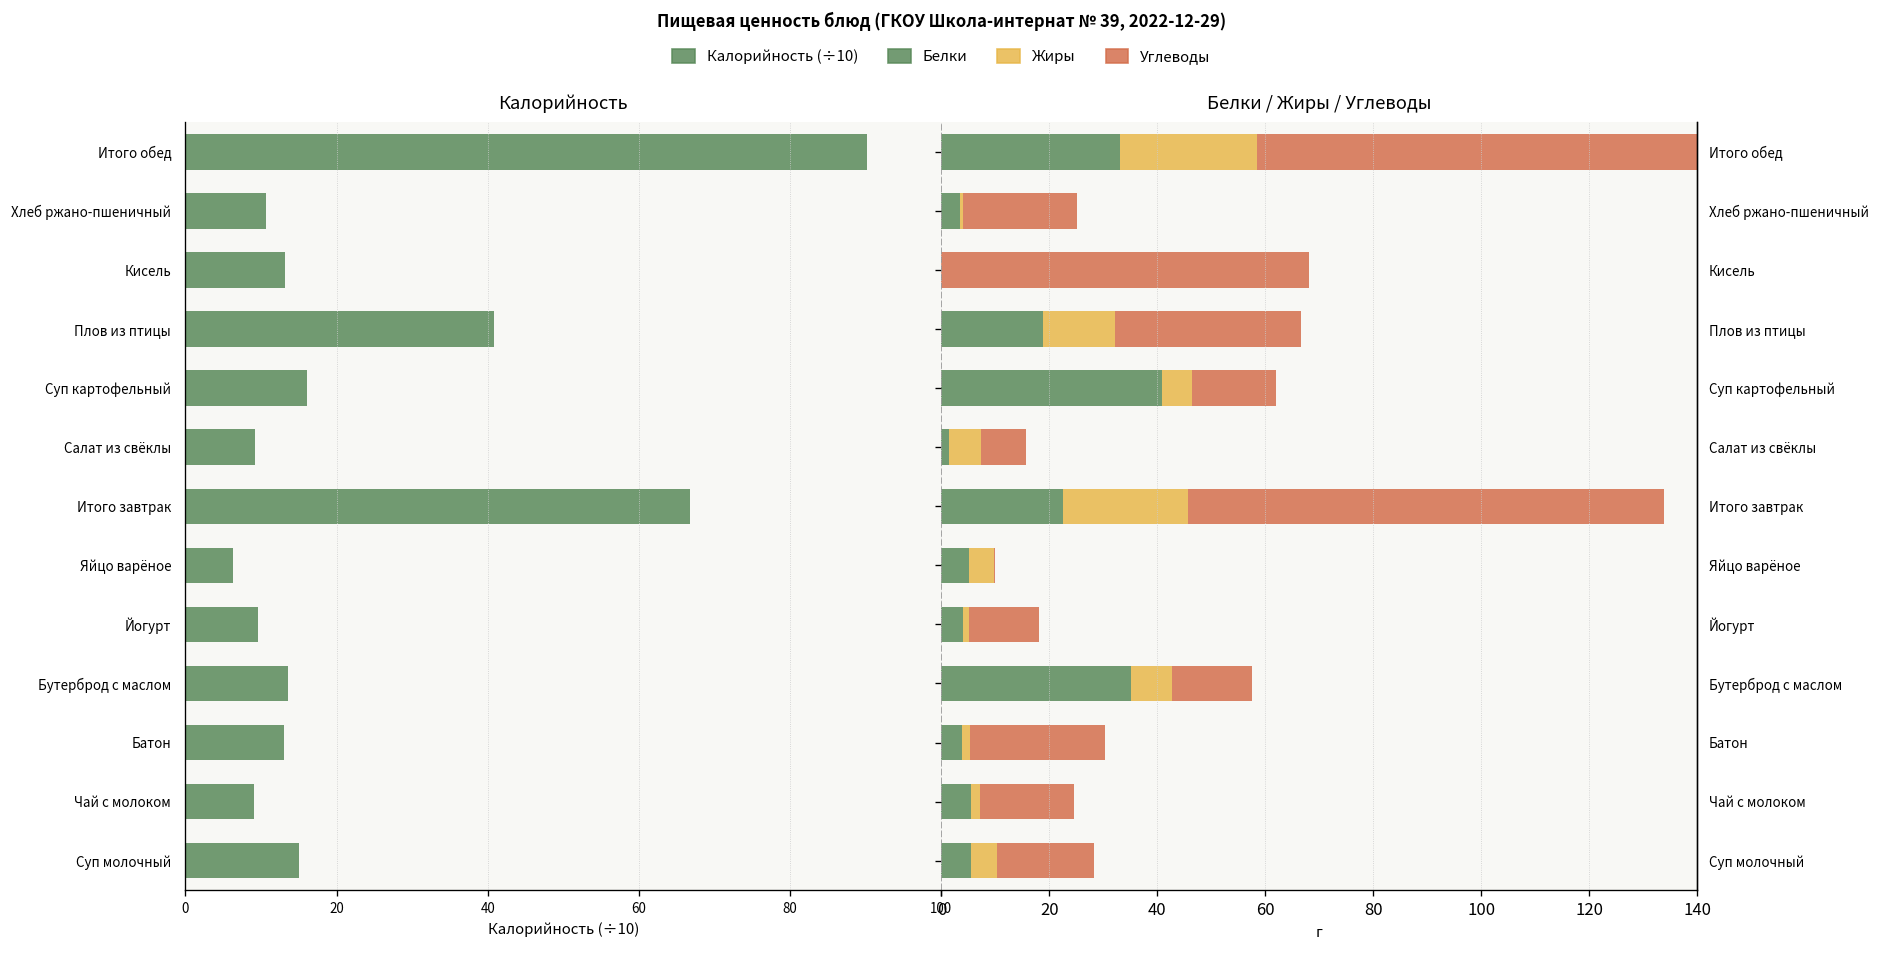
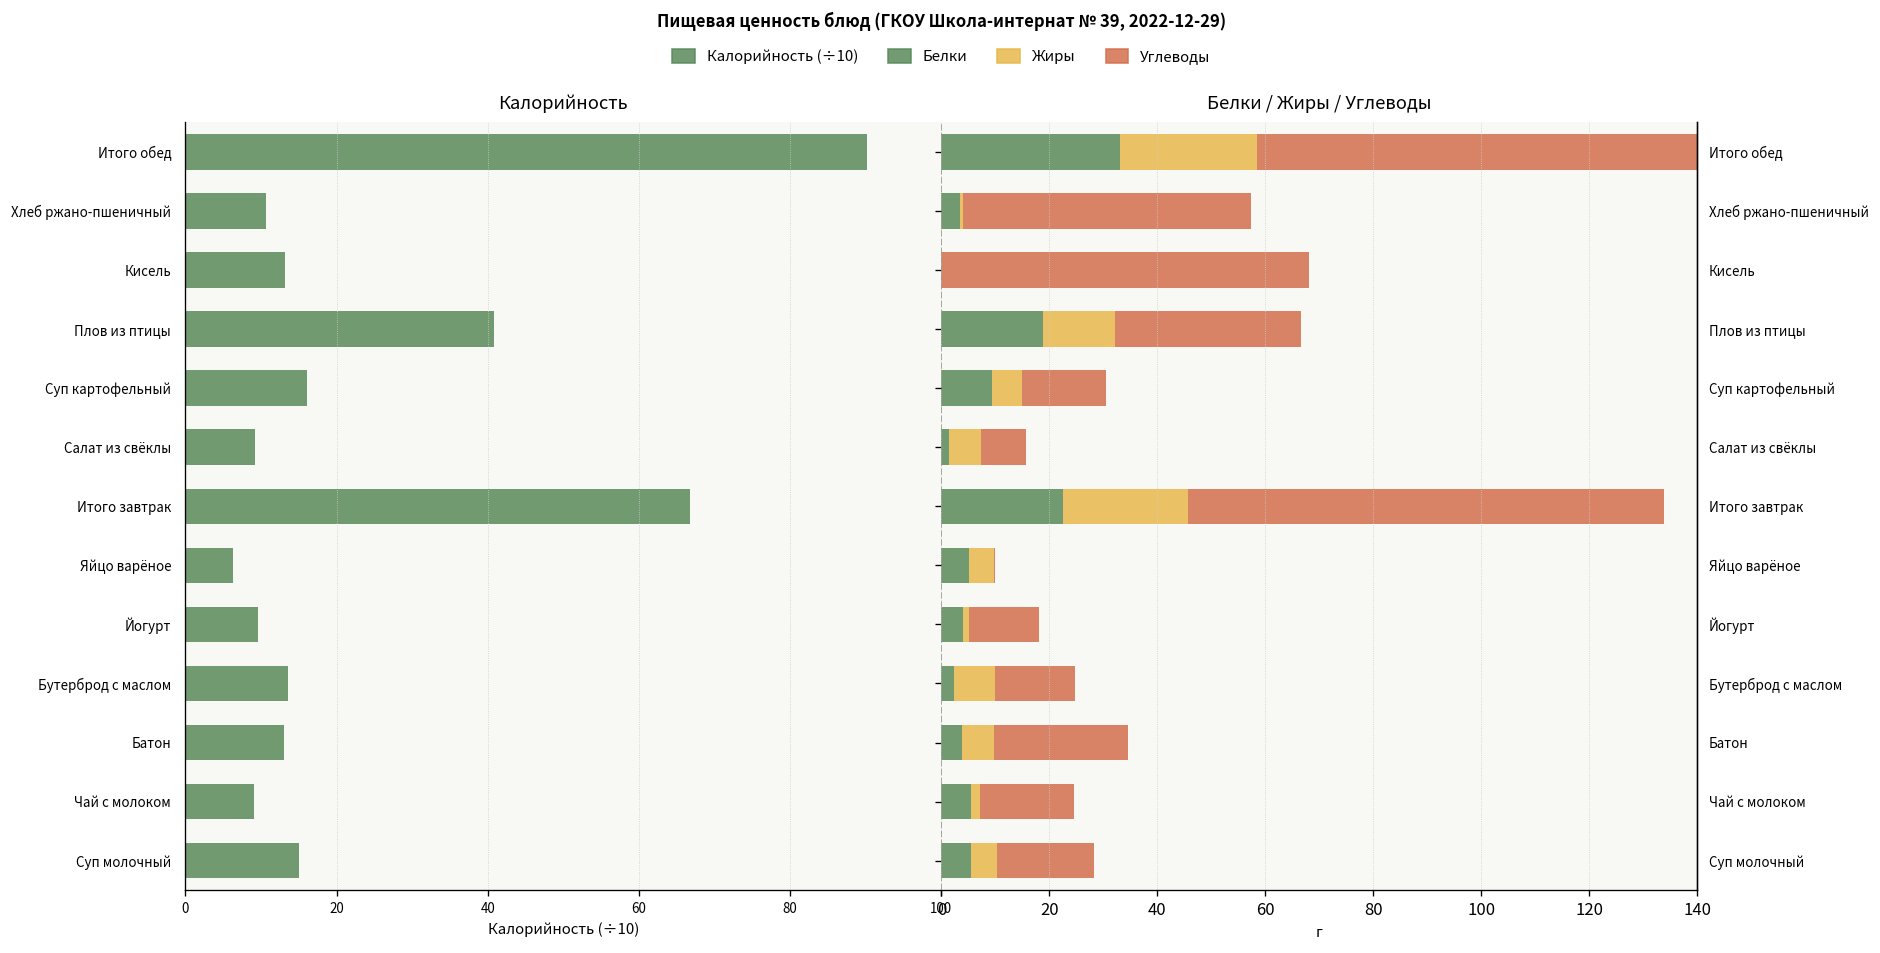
  {
    "Белки / Жиры / Углеводы": {
      "Белки": {
        "Итого обед": 33,
        "Хлеб ржано-пшеничный": 3,
        "Кисель": 0,
        "Плов из птицы": 19,
-       "Суп картофельный": 41,
+       "Суп картофельный": 9,
        "Салат из свёклы": 1,
        "Итого завтрак": 22,
        "Яйцо варёное": 5,
        "Йогурт": 4,
-       "Бутерброд с маслом": 35,
+       "Бутерброд с маслом": 2,
        "Батон": 4,
        "Чай с молоком": 6,
        "Суп молочный": 6
      },
      "Жиры": {
        "Итого обед": 25,
        "Хлеб ржано-пшеничный": 1,
        "Кисель": 0,
        "Плов из птицы": 13,
        "Суп картофельный": 6,
        "Салат из свёклы": 6,
        "Итого завтрак": 23,
        "Яйцо варёное": 5,
        "Йогурт": 1,
        "Бутерброд с маслом": 7,
-       "Батон": 2,
+       "Батон": 6,
        "Чай с молоком": 2,
        "Суп молочный": 5
      },
      "Углеводы": {
-       "Хлеб ржано-пшеничный": 21,
+       "Хлеб ржано-пшеничный": 53,
        "Кисель": 68,
        "Плов из птицы": 35,
        "Суп картофельный": 16,
        "Салат из свёклы": 8,
        "Итого завтрак": 88,
        "Йогурт": 13,
        "Бутерброд с маслом": 15,
        "Батон": 25,
        "Чай с молоком": 17,
        "Суп молочный": 18
      }
    }
  }
